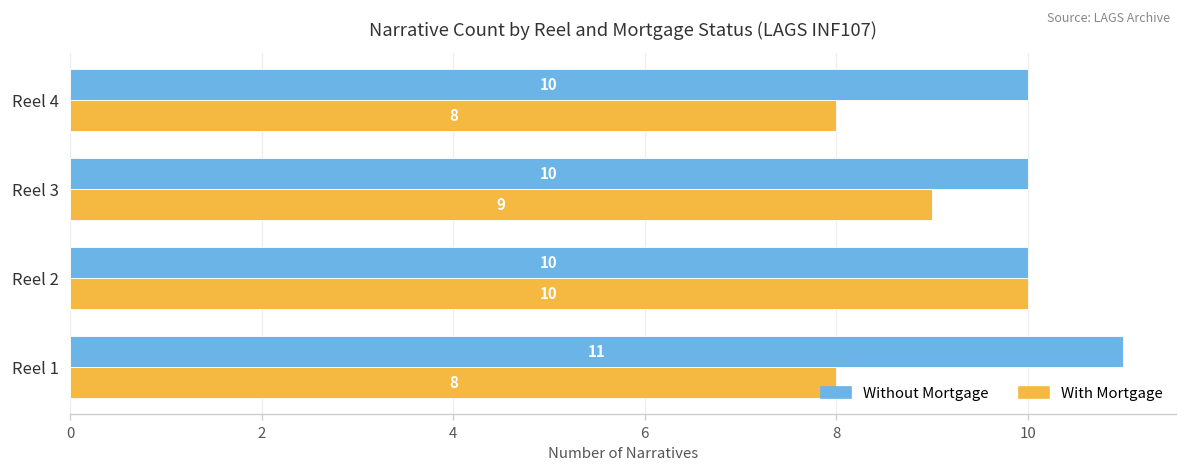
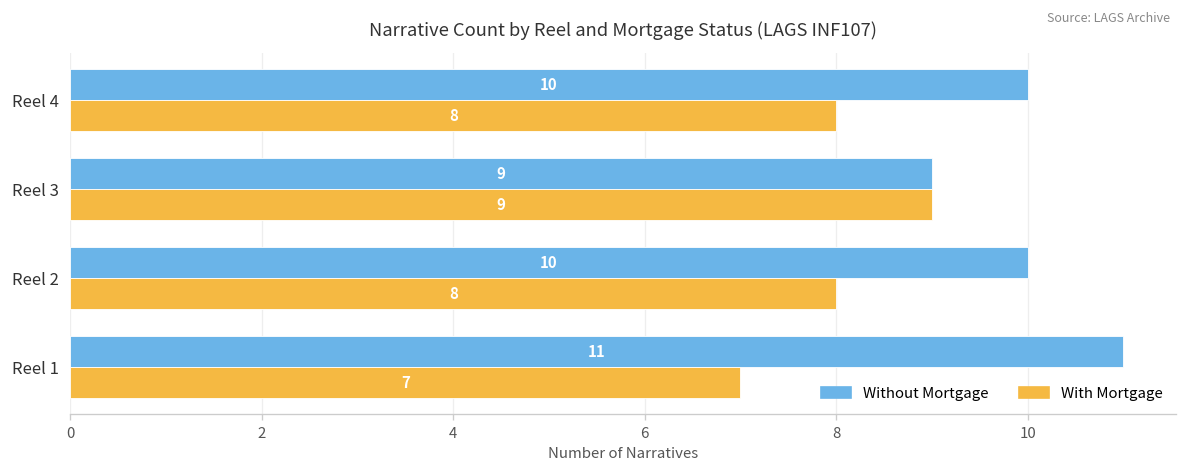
  {
    "Without Mortgage": {
      "Reel 4": 10,
-     "Reel 3": 10,
+     "Reel 3": 9,
      "Reel 2": 10,
      "Reel 1": 11
    },
    "With Mortgage": {
      "Reel 4": 8,
      "Reel 3": 9,
-     "Reel 2": 10,
-     "Reel 1": 8
+     "Reel 2": 8,
+     "Reel 1": 7
    }
  }
